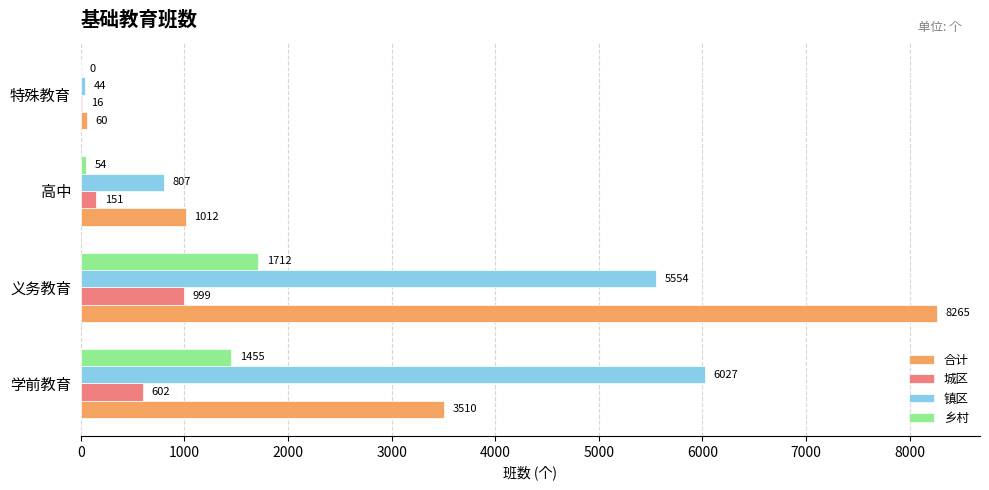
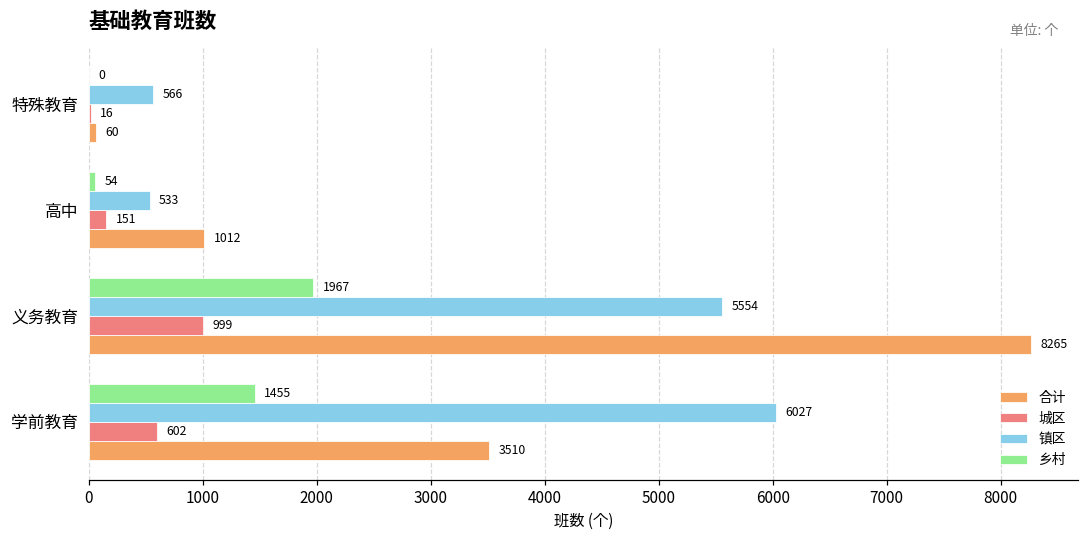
  {
    "镇区": {
-     "特殊教育": 44,
-     "高中": 807,
+     "特殊教育": 566,
+     "高中": 533,
      "义务教育": 5554,
      "学前教育": 6027
    },
    "乡村": {
      "特殊教育": 0,
      "高中": 54,
-     "义务教育": 1712,
+     "义务教育": 1967,
      "学前教育": 1455
    }
  }
